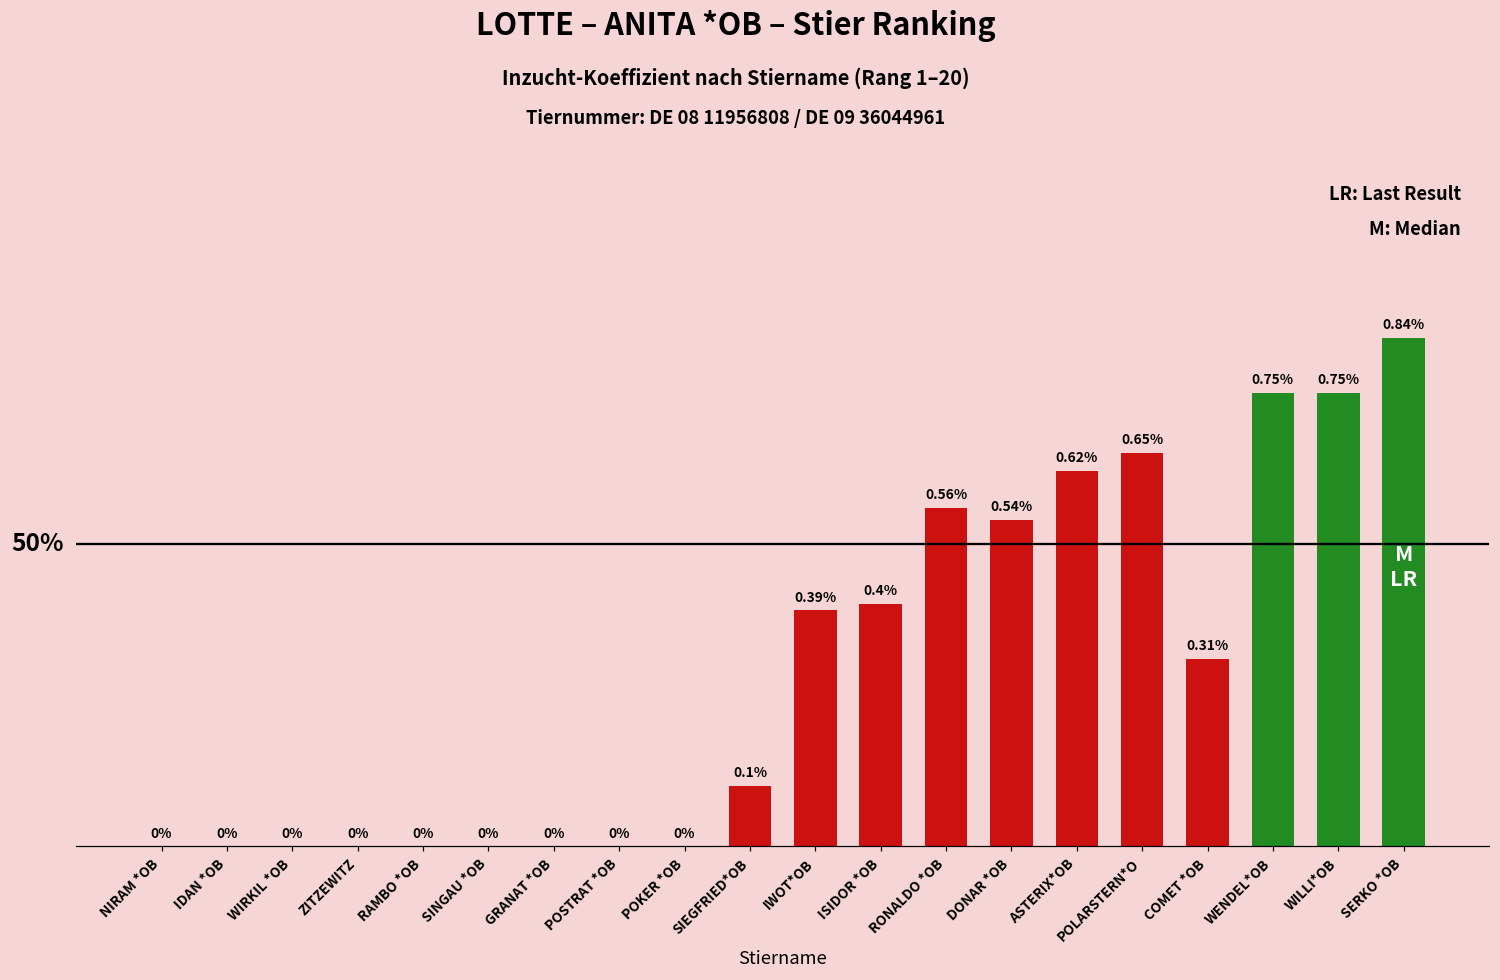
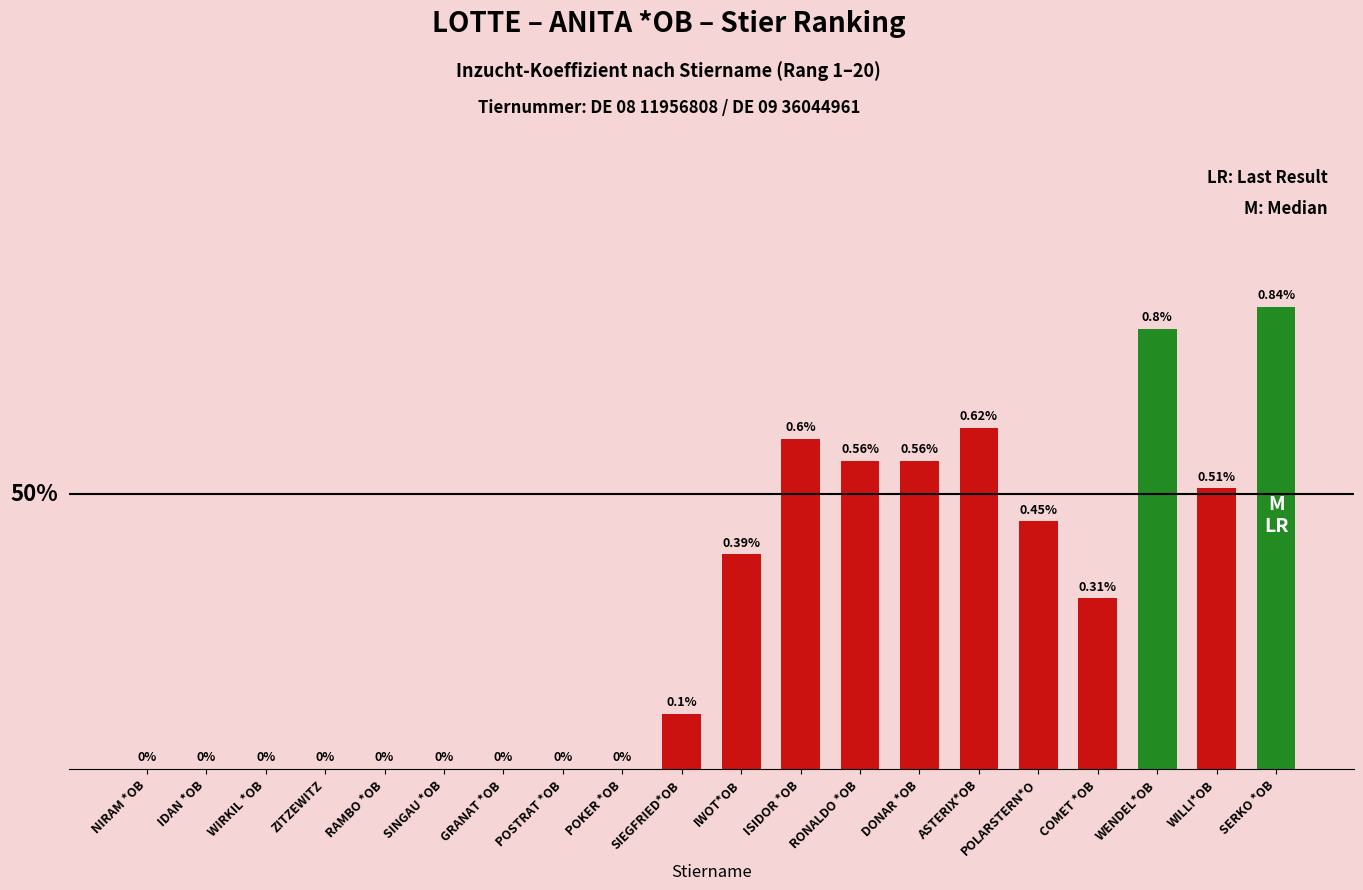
  {
    "NIRAM *OB": "0%",
    "IDAN *OB": "0%",
    "WIRKIL *OB": "0%",
    "ZITZEWITZ": "0%",
    "RAMBO *OB": "0%",
    "SINGAU *OB": "0%",
    "GRANAT *OB": "0%",
    "POSTRAT *OB": "0%",
    "POKER *OB": "0%",
    "SIEGFRIED*OB": "0.1%",
    "IWOT*OB": "0.39%",
-   "ISIDOR *OB": "0.4%",
+   "ISIDOR *OB": "0.6%",
    "RONALDO *OB": "0.56%",
-   "DONAR *OB": "0.54%",
+   "DONAR *OB": "0.56%",
    "ASTERIX*OB": "0.62%",
-   "POLARSTERN*O": "0.65%",
+   "POLARSTERN*O": "0.45%",
    "COMET *OB": "0.31%",
-   "WENDEL*OB": "0.75%",
-   "WILLI*OB": "0.75%",
+   "WENDEL*OB": "0.8%",
+   "WILLI*OB": "0.51%",
    "SERKO *OB": "0.84%"
  }
